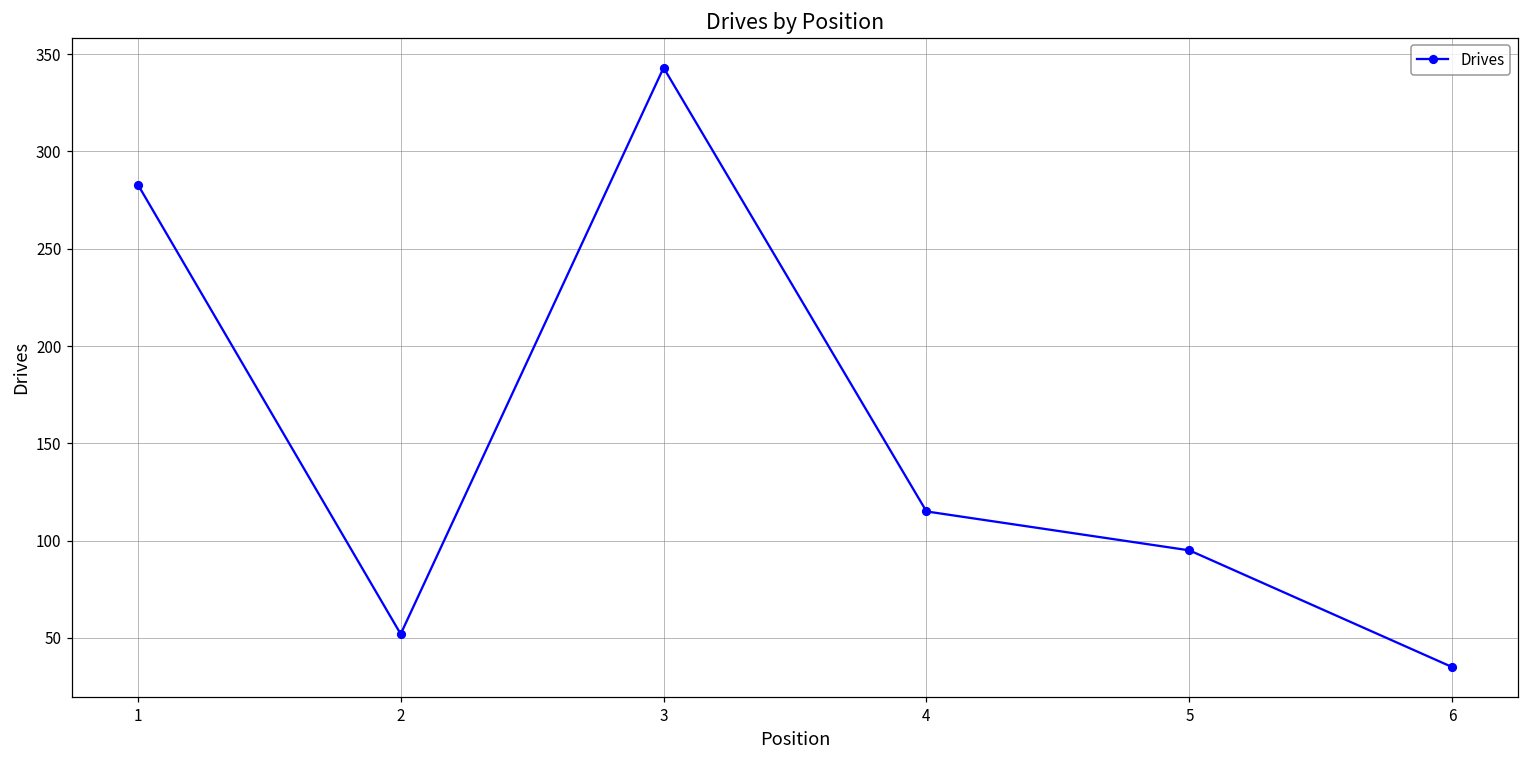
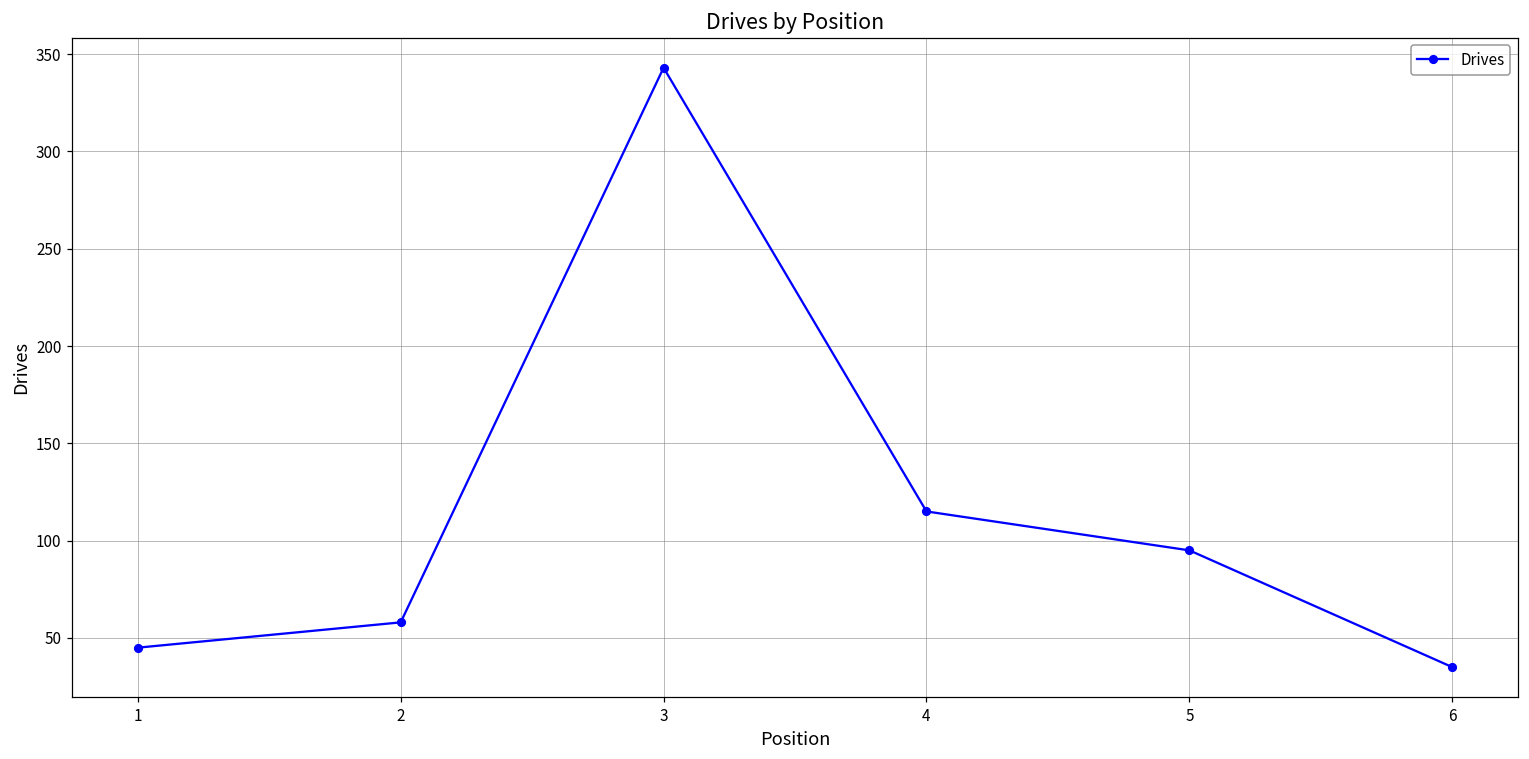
  {
-   "1": 283,
-   "2": 52,
+   "1": 45,
+   "2": 58,
    "3": 343,
    "4": 115,
    "5": 95,
    "6": 35
  }
